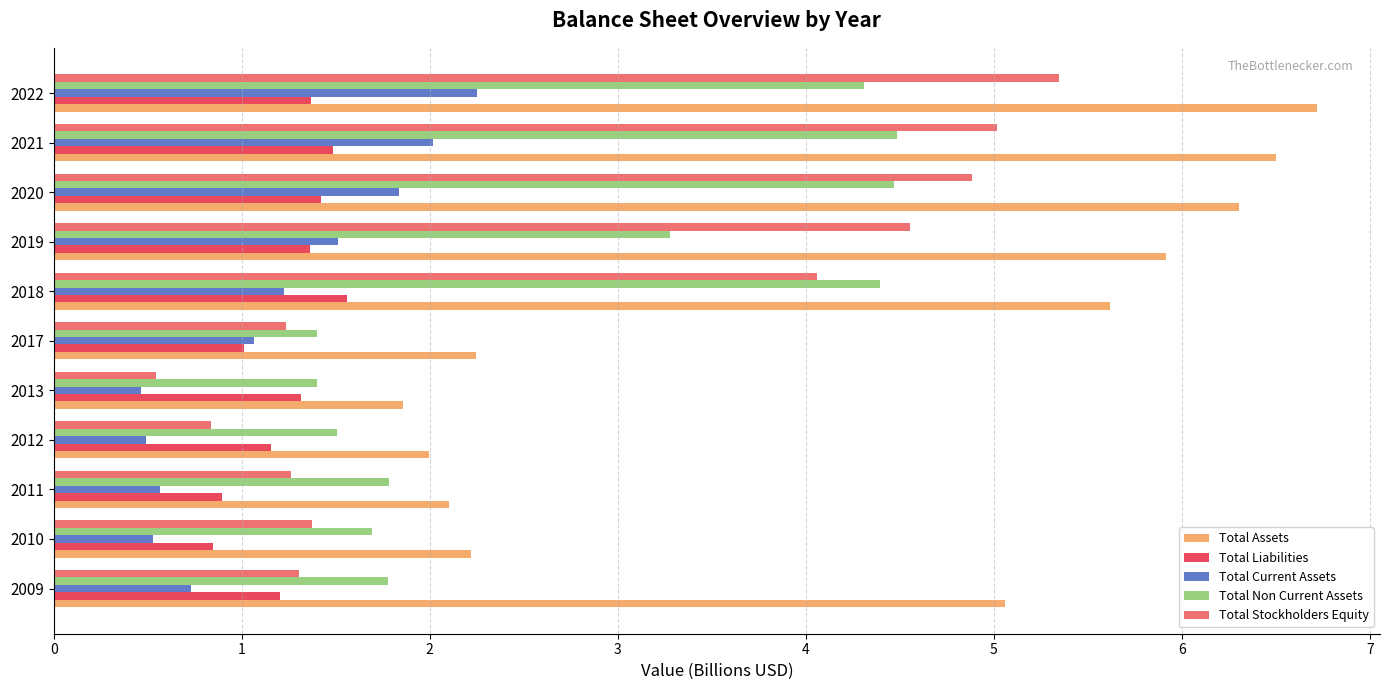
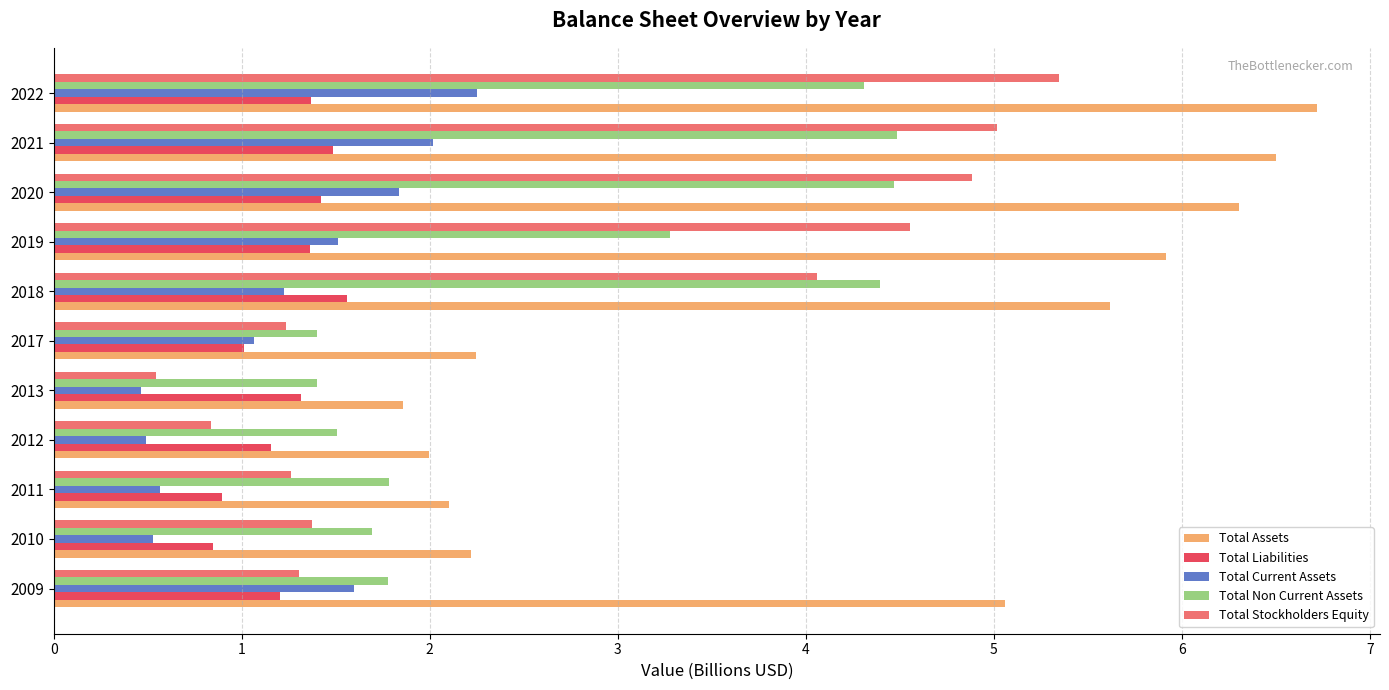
  {
    "Total Assets": {
      "2022": 6.72,
      "2021": 6.50,
      "2020": 6.30,
      "2019": 5.92,
      "2018": 5.62,
      "2017": 2.25,
      "2013": 1.86,
      "2012": 2.00,
      "2011": 2.10,
      "2010": 2.22,
      "2009": 5.06
    },
    "Total Current Assets": {
      "2022": 2.25,
      "2021": 2.02,
      "2020": 1.84,
      "2019": 1.51,
      "2018": 1.23,
      "2017": 1.06,
      "2013": 0.46,
      "2012": 0.49,
      "2011": 0.56,
      "2010": 0.53,
-     "2009": 0.73
+     "2009": 1.60
    },
    "Total Non Current Assets": {
      "2022": 4.31,
      "2021": 4.48,
      "2020": 4.47,
      "2019": 3.28,
      "2018": 4.39,
      "2017": 1.40,
      "2013": 1.40,
      "2012": 1.51,
      "2011": 1.78,
      "2010": 1.69,
      "2009": 1.78
    }
  }
